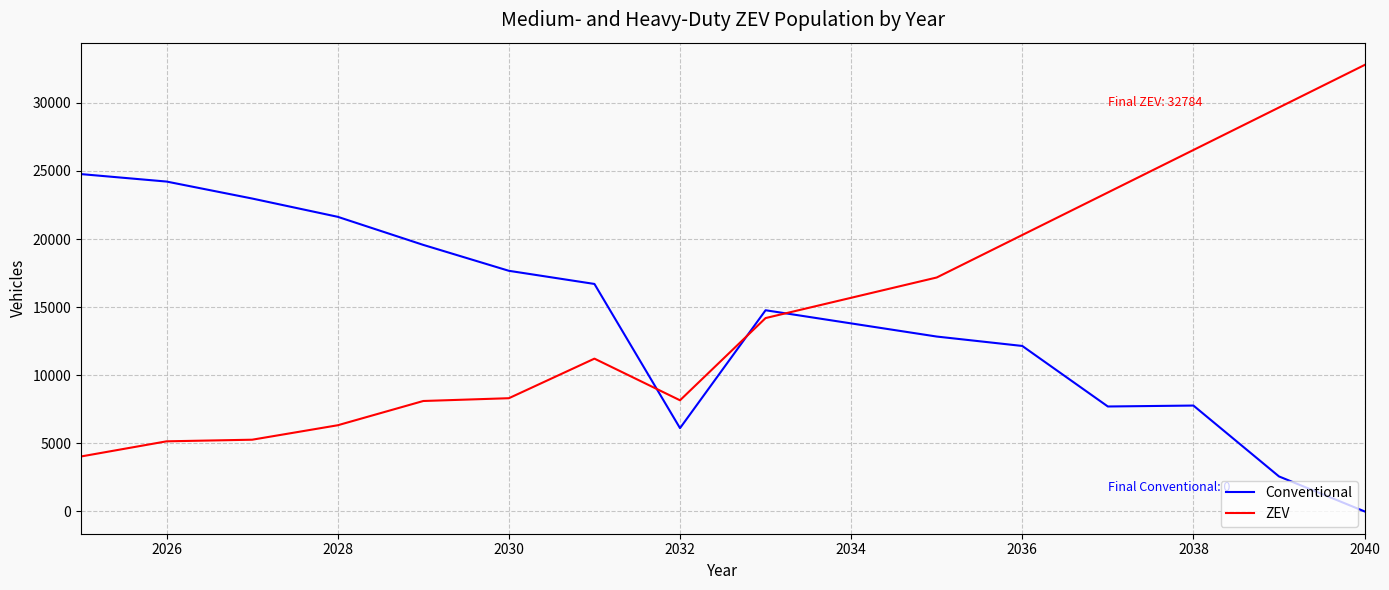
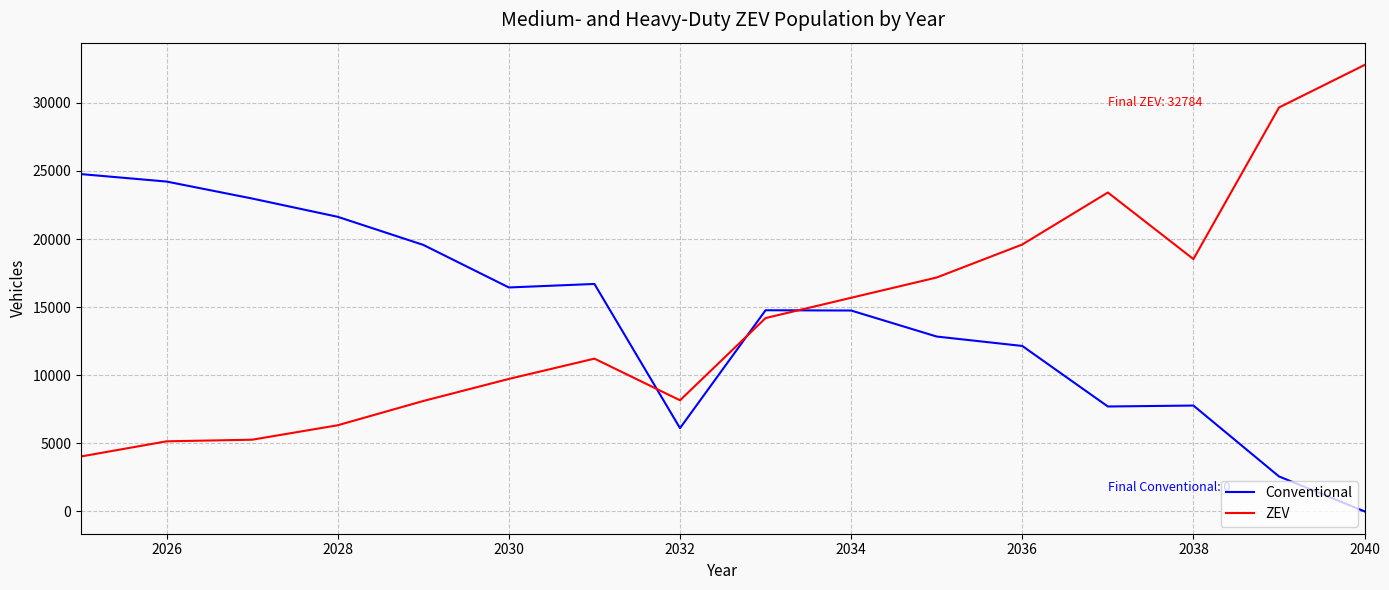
  {
    "Conventional": {
      "2026": 24200,
      "2028": 21600,
-     "2030": 17700,
+     "2030": 16400,
      "2032": 6100,
-     "2034": 13800,
+     "2034": 14800,
      "2036": 12100,
      "2038": 7800,
      "2040": 0
    },
    "ZEV": {
      "2026": 5100,
      "2028": 6300,
-     "2030": 8300,
+     "2030": 9700,
      "2032": 8200,
      "2034": 15700,
-     "2036": 20300,
-     "2038": 26500,
+     "2036": 19600,
+     "2038": 18500,
      "2040": 32800
    }
  }
